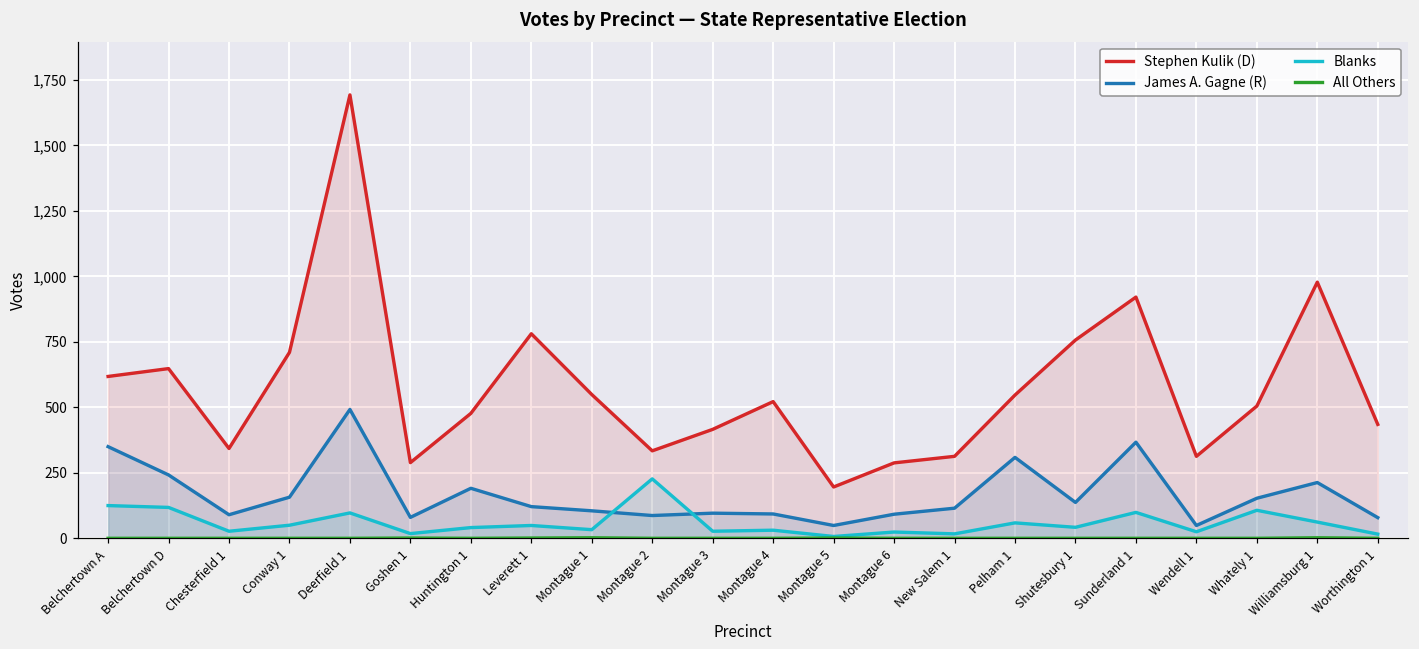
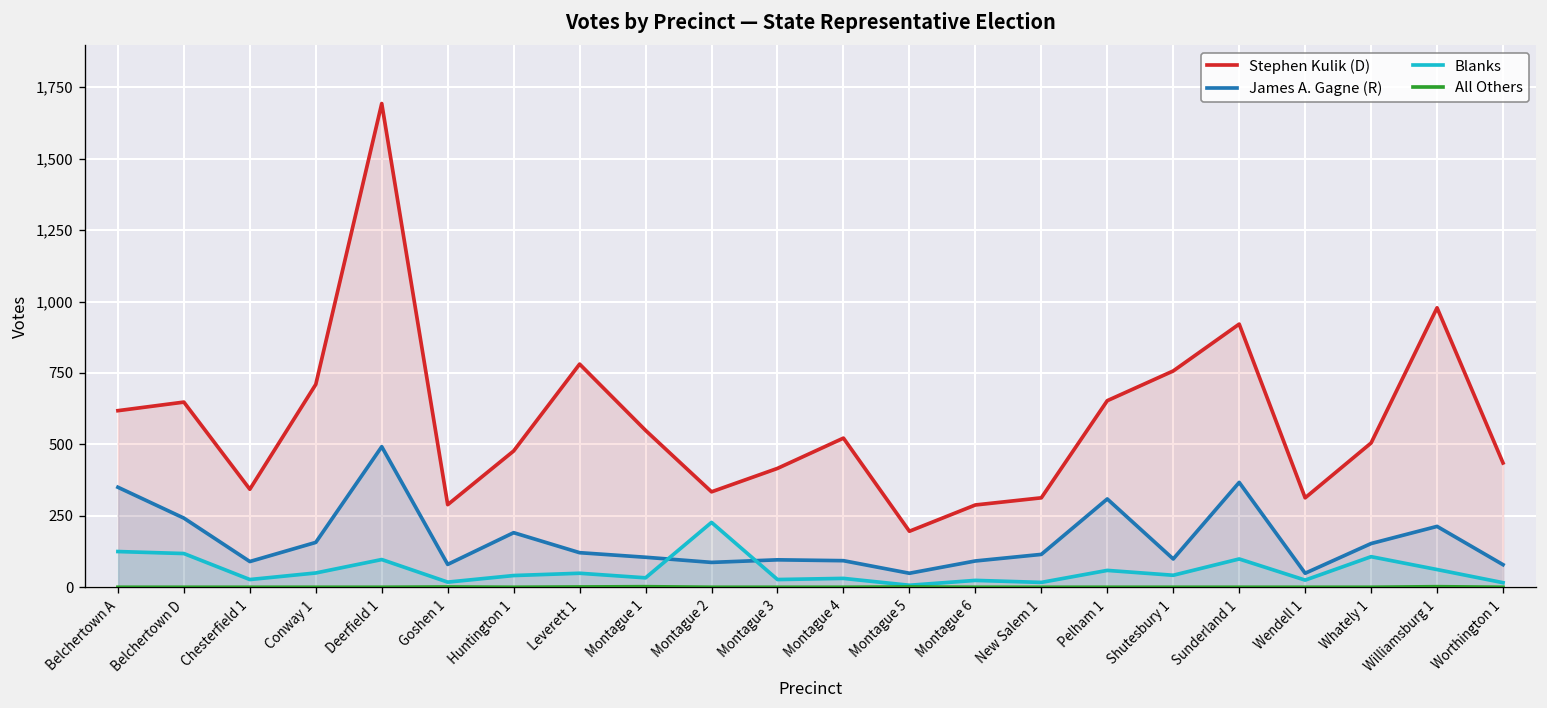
  {
    "Stephen Kulik (D)": {
      "Belchertown A": "620",
      "Belchertown D": "650",
      "Chesterfield 1": "340",
      "Conway 1": "710",
      "Deerfield 1": "1,690",
      "Goshen 1": "290",
      "Huntington 1": "480",
      "Leverett 1": "780",
      "Montague 1": "550",
      "Montague 2": "330",
      "Montague 3": "420",
      "Montague 4": "520",
      "Montague 5": "200",
      "Montague 6": "290",
      "New Salem 1": "310",
-     "Pelham 1": "550",
+     "Pelham 1": "650",
      "Shutesbury 1": "760",
      "Sunderland 1": "920",
      "Wendell 1": "310",
      "Whately 1": "510",
      "Williamsburg 1": "980",
      "Worthington 1": "440"
    },
    "James A. Gagne (R)": {
      "Belchertown A": "350",
      "Belchertown D": "240",
      "Chesterfield 1": "90",
      "Conway 1": "160",
      "Deerfield 1": "490",
      "Goshen 1": "80",
      "Huntington 1": "190",
      "Leverett 1": "120",
      "Montague 1": "110",
      "Montague 2": "90",
      "Montague 3": "100",
      "Montague 4": "90",
      "Montague 5": "50",
      "Montague 6": "90",
      "New Salem 1": "120",
      "Pelham 1": "310",
-     "Shutesbury 1": "140",
+     "Shutesbury 1": "100",
      "Sunderland 1": "370",
      "Wendell 1": "50",
      "Whately 1": "150",
      "Williamsburg 1": "210",
      "Worthington 1": "80"
    },
    "Blanks": {
      "Belchertown A": "130",
      "Belchertown D": "120",
      "Chesterfield 1": "30",
      "Conway 1": "50",
      "Deerfield 1": "100",
      "Goshen 1": "20",
      "Huntington 1": "40",
      "Leverett 1": "50",
      "Montague 1": "30",
      "Montague 2": "230",
      "Montague 3": "30",
      "Montague 4": "30",
      "Montague 6": "20",
      "New Salem 1": "20",
      "Pelham 1": "60",
      "Shutesbury 1": "40",
      "Sunderland 1": "100",
      "Wendell 1": "30",
      "Whately 1": "110",
      "Williamsburg 1": "60",
      "Worthington 1": "20"
    },
    "All Others": {
      "Belchertown A": "0",
      "Belchertown D": "0",
      "Chesterfield 1": "0",
      "Conway 1": "0",
      "Deerfield 1": "0",
      "Goshen 1": "0",
      "Huntington 1": "0",
      "Leverett 1": "0",
      "Montague 1": "0",
      "Montague 2": "0",
      "Montague 3": "0",
      "Montague 4": "0",
      "Montague 6": "0",
      "New Salem 1": "0",
      "Pelham 1": "0",
      "Shutesbury 1": "0",
      "Sunderland 1": "0",
      "Wendell 1": "0",
      "Whately 1": "0",
      "Williamsburg 1": "0",
      "Worthington 1": "0"
    }
  }
